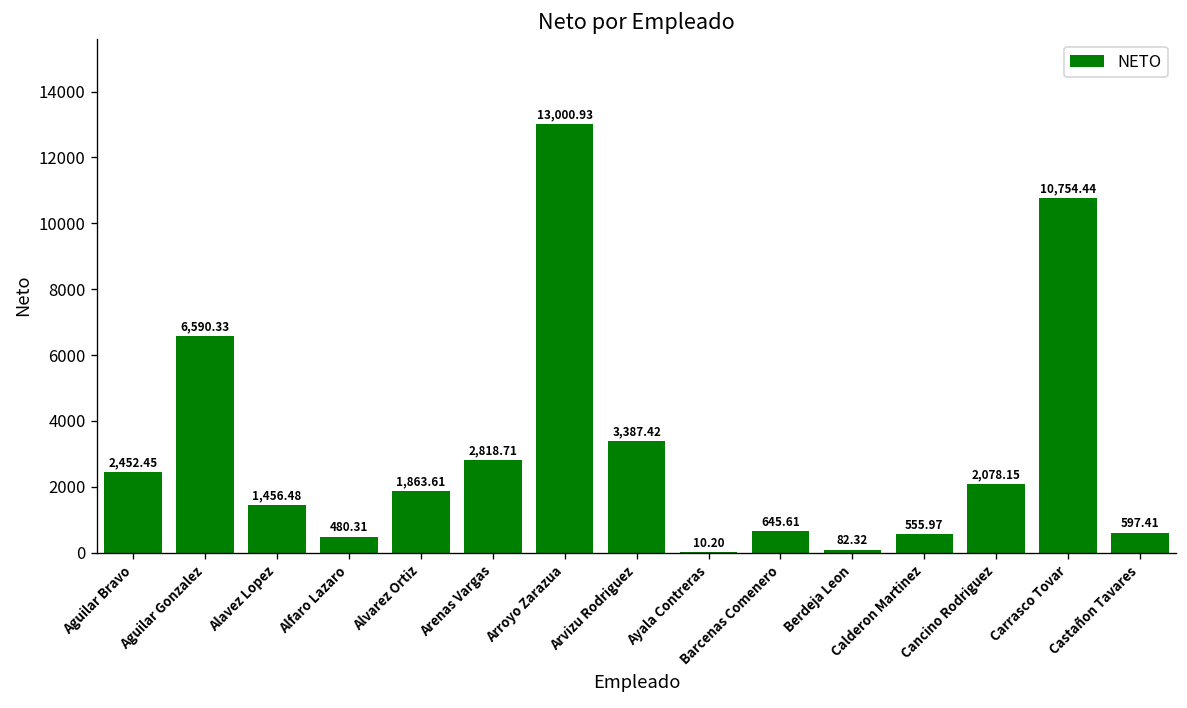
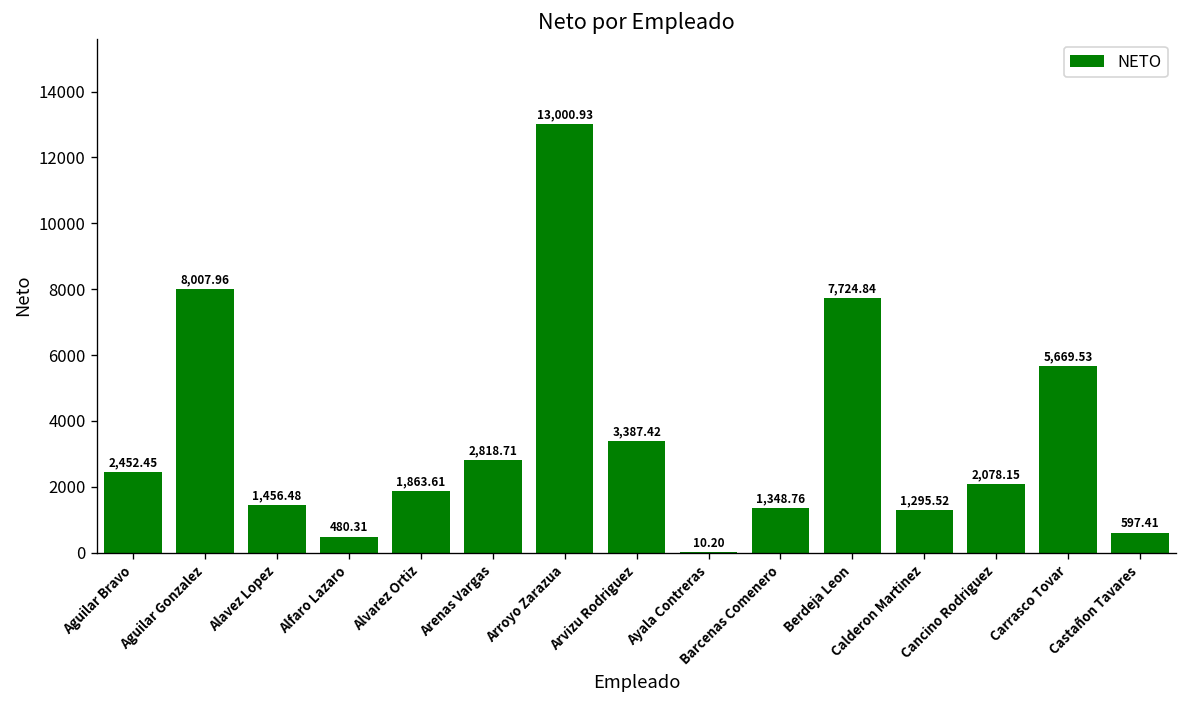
  {
    "Aguilar Bravo": "2,452.45",
-   "Aguilar Gonzalez": "6,590.33",
+   "Aguilar Gonzalez": "8,007.96",
    "Alavez Lopez": "1,456.48",
    "Alfaro Lazaro": "480.31",
    "Alvarez Ortiz": "1,863.61",
    "Arenas Vargas": "2,818.71",
    "Arroyo Zarazua": "13,000.93",
    "Arvizu Rodriguez": "3,387.42",
    "Ayala Contreras": "10.20",
-   "Barcenas Comenero": "645.61",
-   "Berdeja Leon": "82.32",
-   "Calderon Martinez": "555.97",
+   "Barcenas Comenero": "1,348.76",
+   "Berdeja Leon": "7,724.84",
+   "Calderon Martinez": "1,295.52",
    "Cancino Rodriguez": "2,078.15",
-   "Carrasco Tovar": "10,754.44",
+   "Carrasco Tovar": "5,669.53",
    "Castañon Tavares": "597.41"
  }
